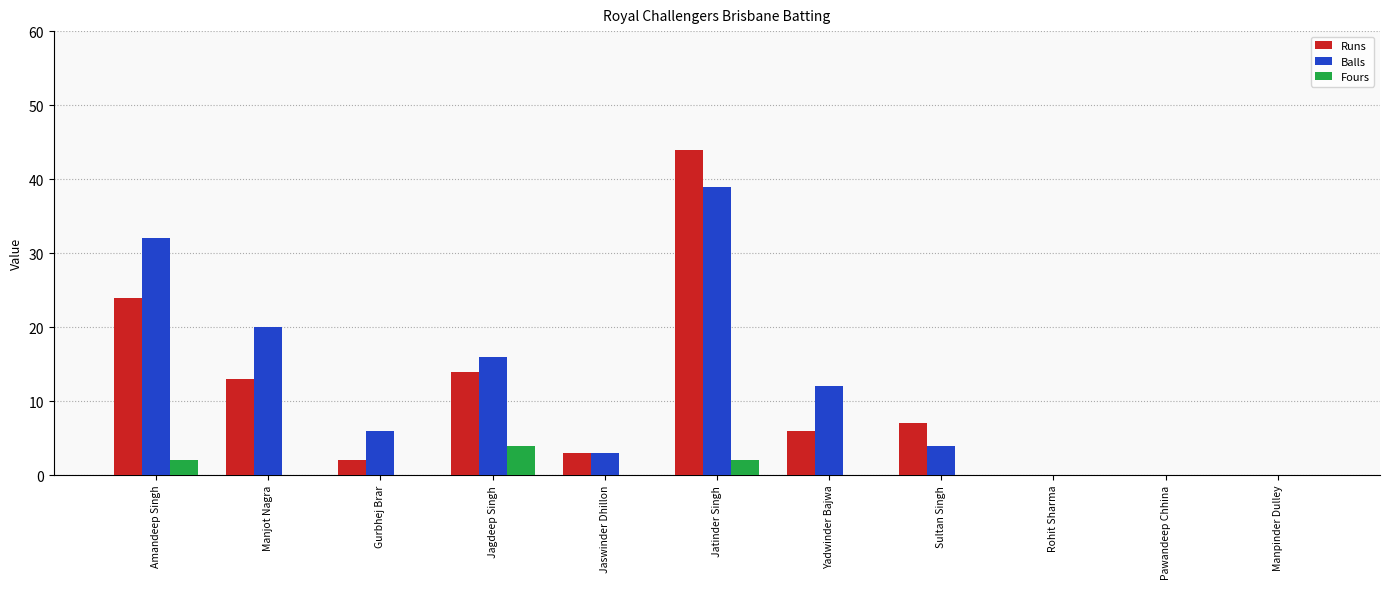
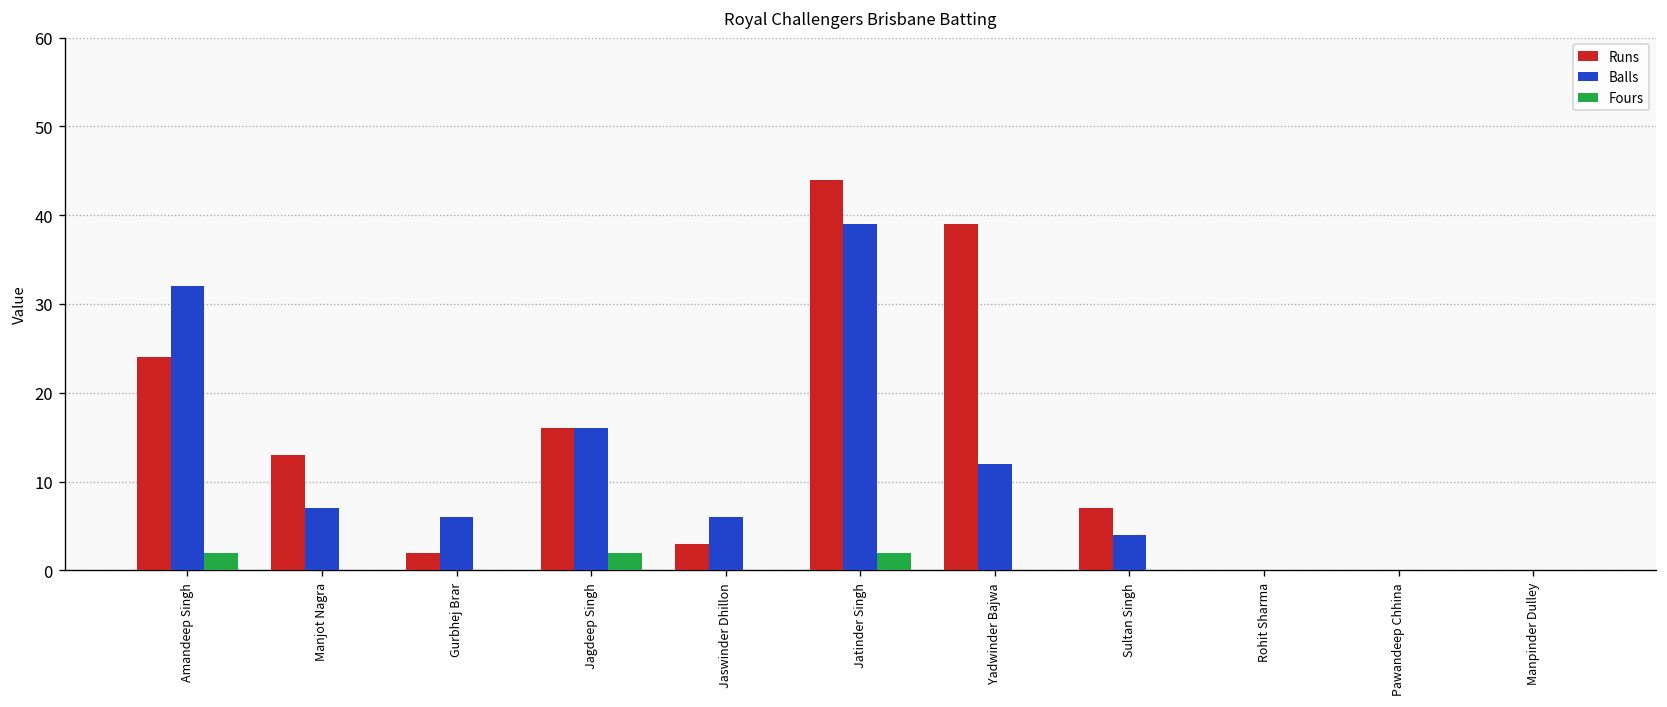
  {
    "Runs": {
      "Amandeep Singh": 24,
      "Manjot Nagra": 13,
      "Gurbhej Brar": 2,
-     "Jagdeep Singh": 14,
+     "Jagdeep Singh": 16,
      "Jaswinder Dhillon": 3,
      "Jatinder Singh": 44,
-     "Yadwinder Bajwa": 6,
+     "Yadwinder Bajwa": 39,
      "Sultan Singh": 7,
      "Rohit Sharma": 0,
      "Pawandeep Chhina": 0,
      "Manpinder Dulley": 0
    },
    "Balls": {
      "Amandeep Singh": 32,
-     "Manjot Nagra": 20,
+     "Manjot Nagra": 7,
      "Gurbhej Brar": 6,
      "Jagdeep Singh": 16,
-     "Jaswinder Dhillon": 3,
+     "Jaswinder Dhillon": 6,
      "Jatinder Singh": 39,
      "Yadwinder Bajwa": 12,
      "Sultan Singh": 4,
      "Rohit Sharma": 0,
      "Pawandeep Chhina": 0,
      "Manpinder Dulley": 0
    },
    "Fours": {
      "Amandeep Singh": 2,
      "Manjot Nagra": 0,
      "Gurbhej Brar": 0,
-     "Jagdeep Singh": 4,
+     "Jagdeep Singh": 2,
      "Jaswinder Dhillon": 0,
      "Jatinder Singh": 2,
      "Yadwinder Bajwa": 0,
      "Sultan Singh": 0,
      "Rohit Sharma": 0,
      "Pawandeep Chhina": 0,
      "Manpinder Dulley": 0
    }
  }
